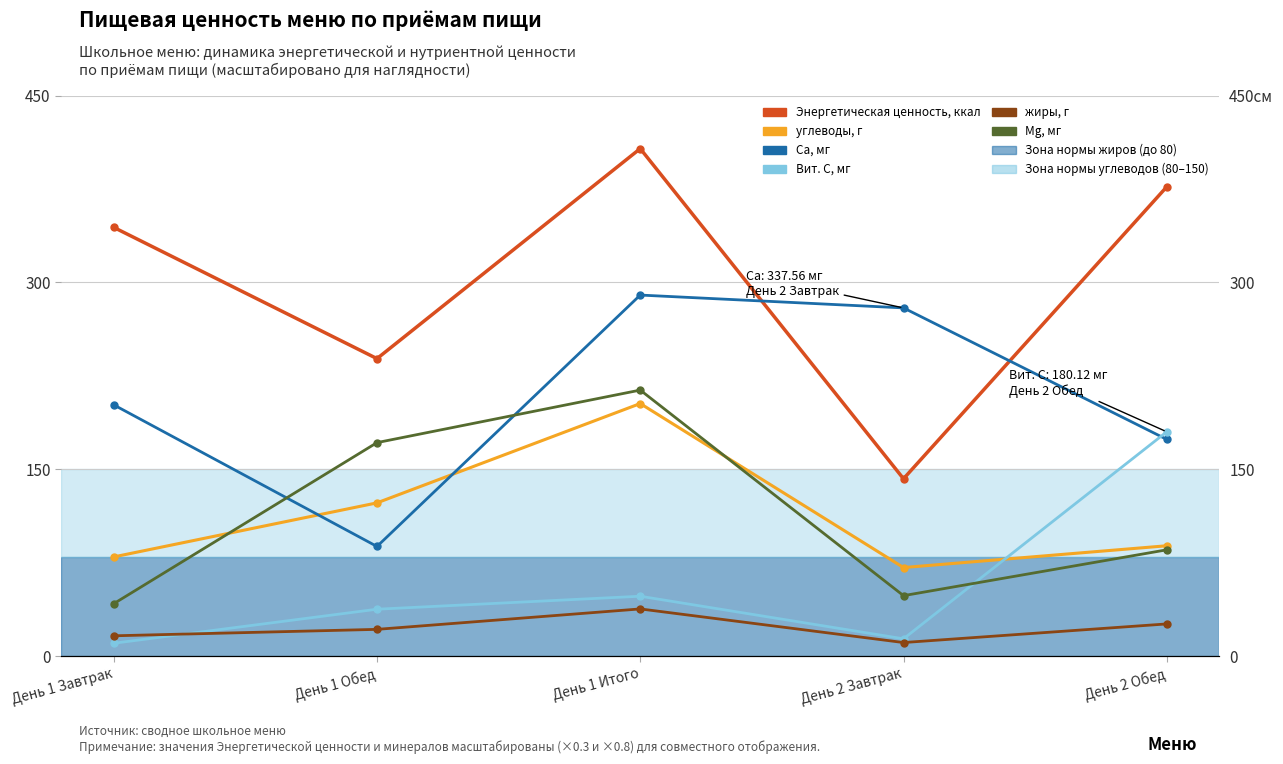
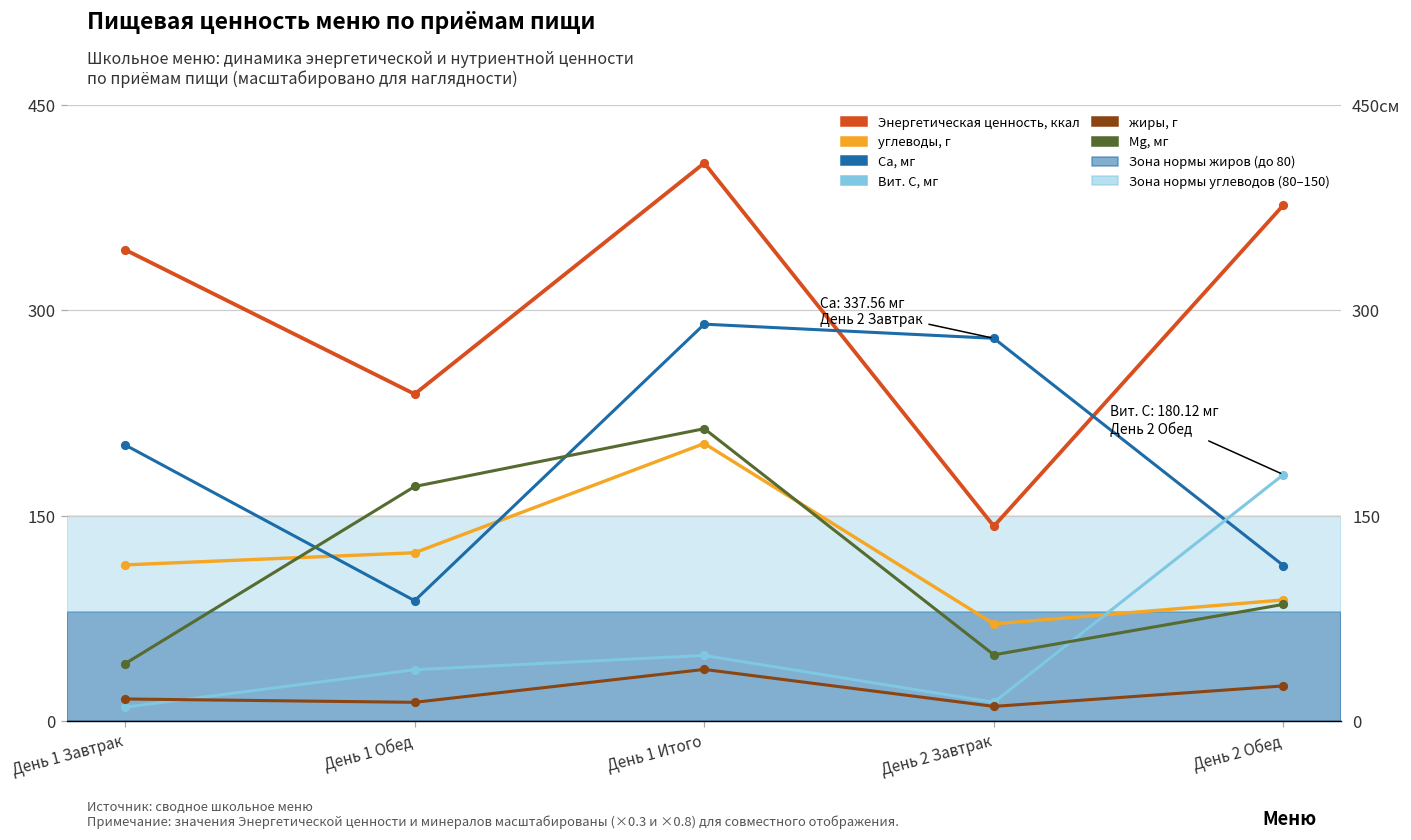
  {
    "Энергетическая ценность, ккал": {
      "День 1 Завтрак": 344,
      "День 1 Обед": 239,
      "День 1 Итого": 407,
      "День 2 Завтрак": 142,
      "День 2 Обед": 377
    },
    "углеводы, г": {
-     "День 1 Завтрак": 80,
+     "День 1 Завтрак": 114,
      "День 1 Обед": 123,
      "День 1 Итого": 203,
      "День 2 Завтрак": 71,
      "День 2 Обед": 89
    },
    "Ca, мг": {
      "День 1 Завтрак": 202,
      "День 1 Обед": 88,
      "День 1 Итого": 290,
-     "День 2 Обед": 174
+     "День 2 Обед": 114
    },
    "Вит. С, мг": {
      "День 2 Обед": 180.12
    },
    "жиры, г": {
      "День 1 Завтрак": 16,
-     "День 1 Обед": 22,
+     "День 1 Обед": 14,
      "День 1 Итого": 38,
      "День 2 Завтрак": 11,
      "День 2 Обед": 26
    },
    "Mg, мг": {
      "День 1 Завтрак": 42,
      "День 1 Обед": 171,
      "День 1 Итого": 214,
      "День 2 Завтрак": 49,
      "День 2 Обед": 85
    }
  }
